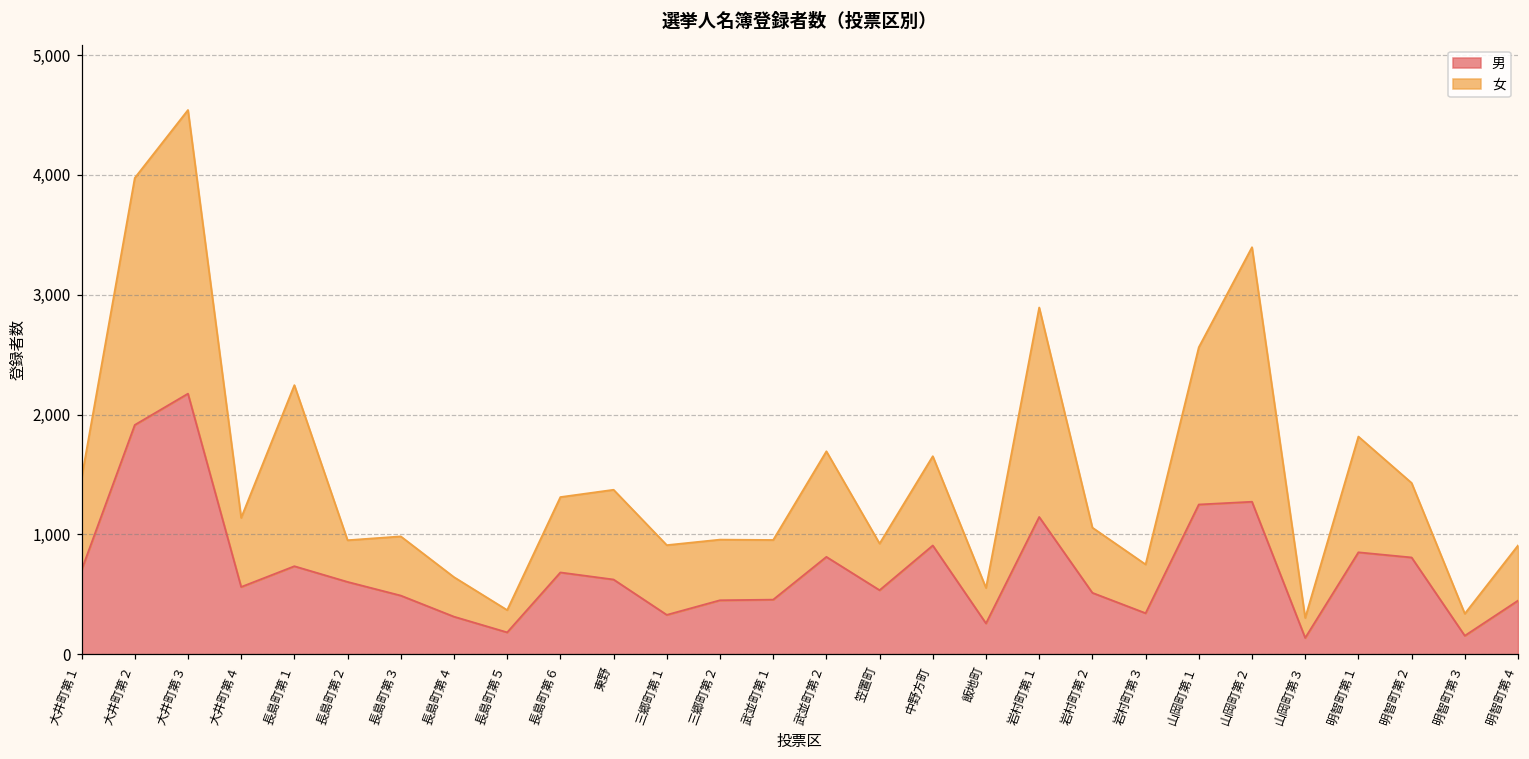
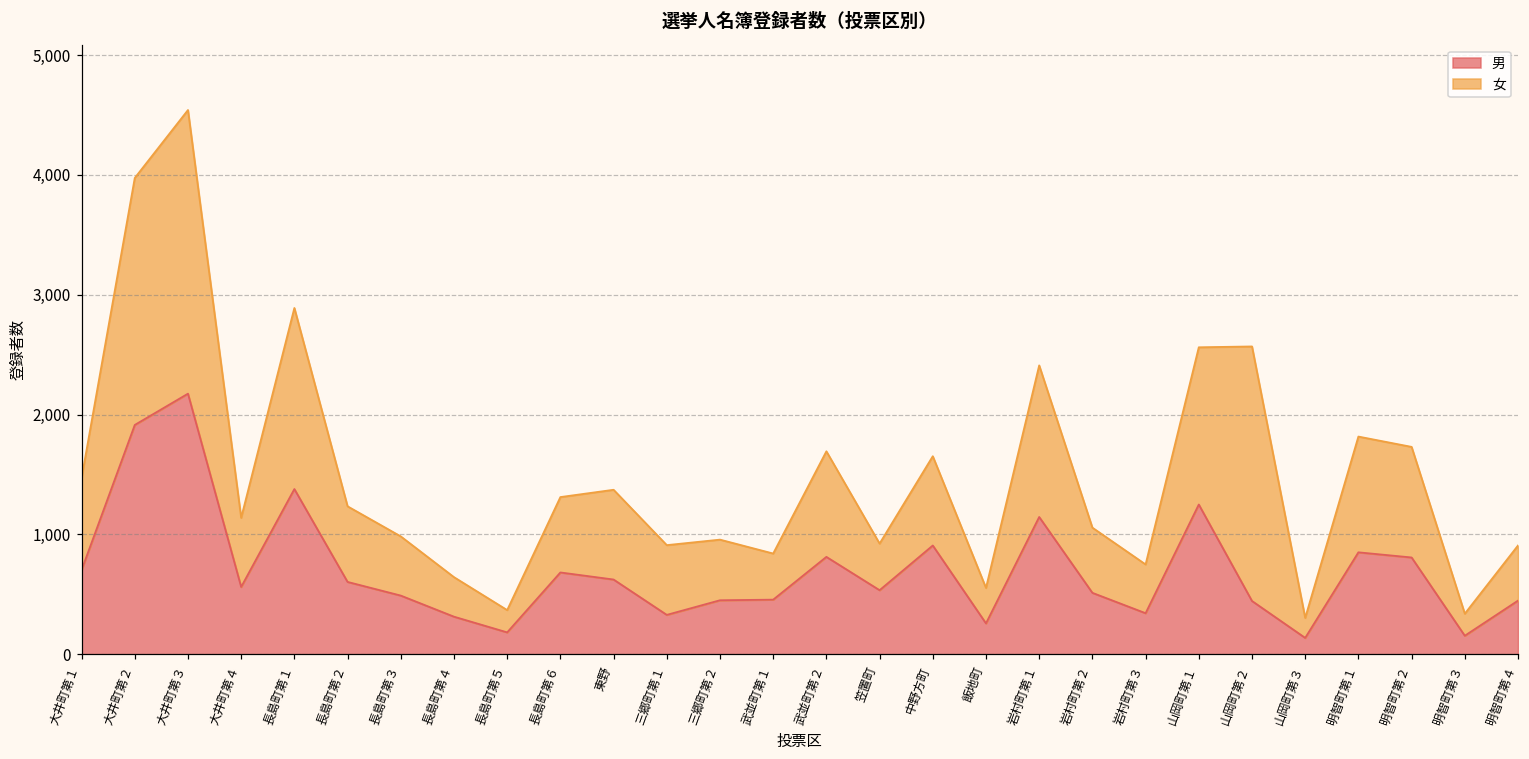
  {
    "男": {
      "大井町第１": "700",
      "大井町第２": "1,910",
      "大井町第３": "2,170",
      "大井町第４": "560",
-     "長島町第１": "730",
+     "長島町第１": "1,380",
      "長島町第２": "600",
      "長島町第３": "490",
      "長島町第４": "310",
      "長島町第５": "180",
      "長島町第６": "680",
      "東野": "620",
      "三郷町第１": "330",
      "三郷町第２": "450",
      "武並町第１": "460",
      "武並町第２": "810",
      "笠置町": "530",
      "中野方町": "910",
      "飯地町": "260",
      "岩村町第１": "1,150",
      "岩村町第２": "510",
      "岩村町第３": "340",
      "山岡町第１": "1,250",
-     "山岡町第２": "1,270",
+     "山岡町第２": "440",
      "山岡町第３": "140",
      "明智町第１": "850",
      "明智町第２": "810",
      "明智町第３": "150",
      "明智町第４": "450"
    },
    "女": {
      "大井町第１": "770",
      "大井町第２": "2,060",
      "大井町第３": "2,370",
      "大井町第４": "580",
      "長島町第１": "1,510",
-     "長島町第２": "350",
+     "長島町第２": "630",
      "長島町第３": "490",
      "長島町第４": "330",
      "長島町第５": "190",
      "長島町第６": "630",
      "東野": "750",
      "三郷町第１": "580",
      "三郷町第２": "510",
-     "武並町第１": "500",
+     "武並町第１": "390",
      "武並町第２": "880",
      "笠置町": "390",
      "中野方町": "750",
      "飯地町": "300",
-     "岩村町第１": "1,750",
+     "岩村町第１": "1,270",
      "岩村町第２": "540",
      "岩村町第３": "410",
      "山岡町第１": "1,310",
      "山岡町第２": "2,120",
      "山岡町第３": "170",
      "明智町第１": "970",
-     "明智町第２": "620",
+     "明智町第２": "920",
      "明智町第３": "180",
      "明智町第４": "460"
    }
  }
